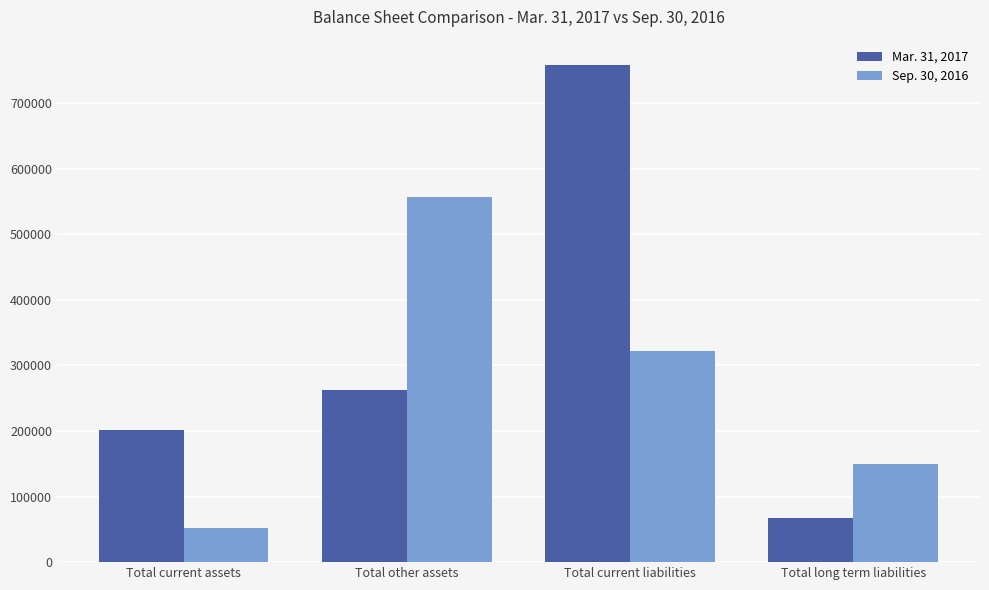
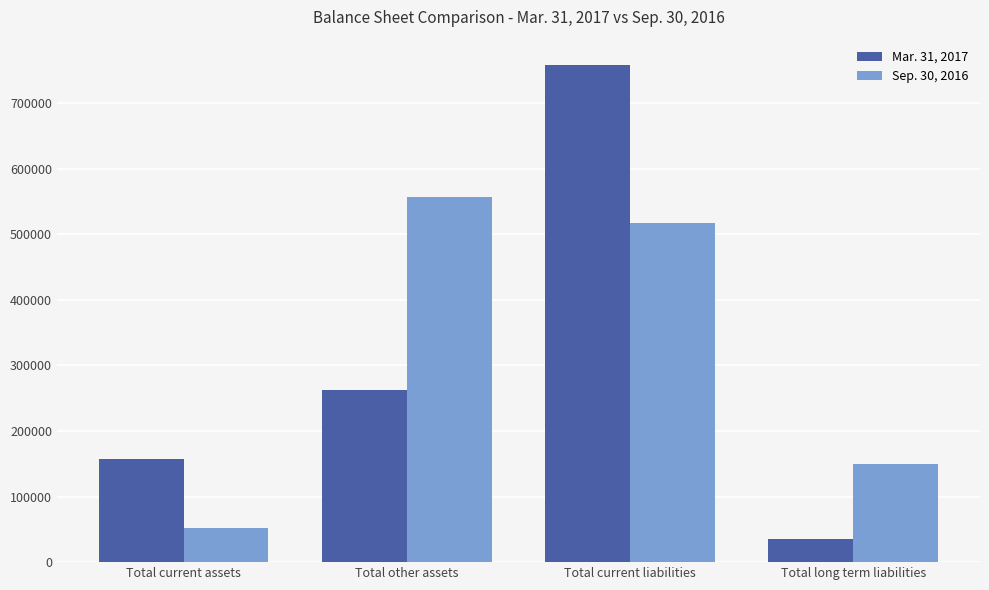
  {
    "Mar. 31, 2017": {
-     "Total current assets": 200000,
+     "Total current assets": 160000,
      "Total other assets": 260000,
      "Total current liabilities": 760000,
-     "Total long term liabilities": 70000
+     "Total long term liabilities": 30000
    },
    "Sep. 30, 2016": {
      "Total current assets": 50000,
      "Total other assets": 560000,
-     "Total current liabilities": 320000,
+     "Total current liabilities": 520000,
      "Total long term liabilities": 150000
    }
  }
